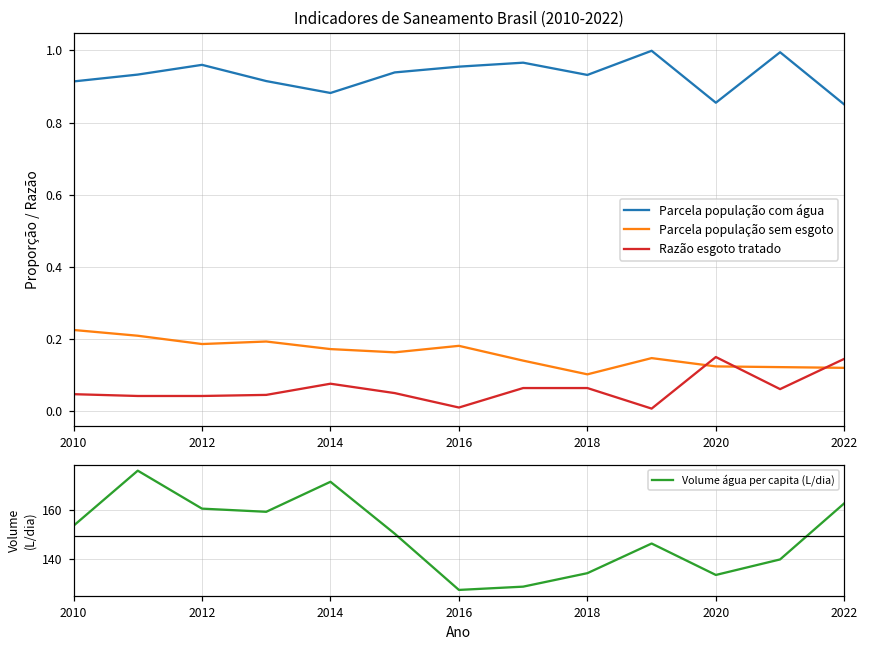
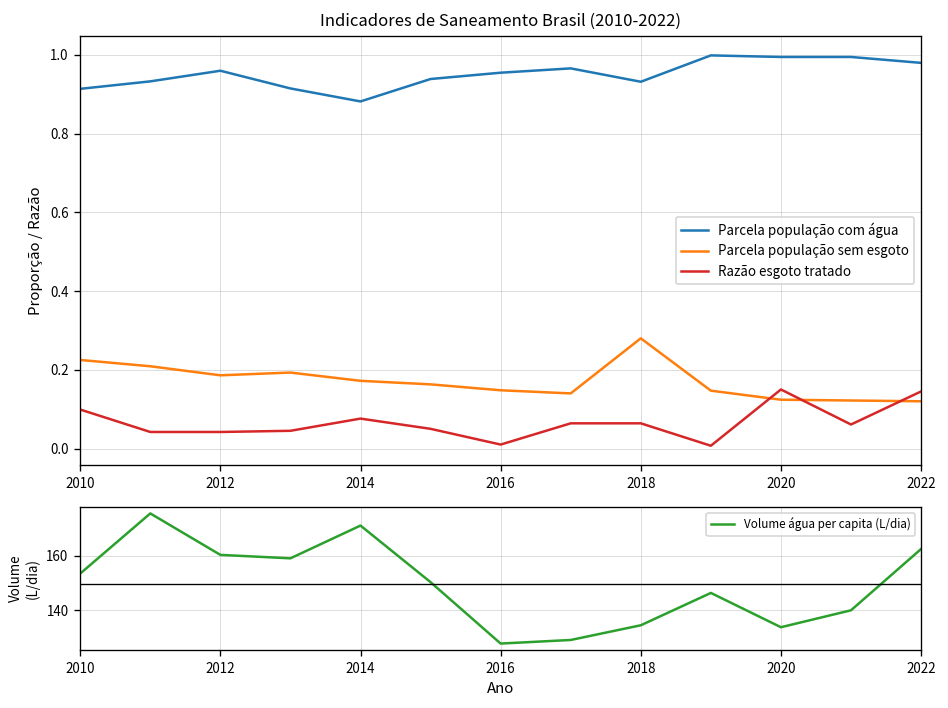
  {
    "Indicadores de Saneamento Brasil (2010-2022)": {
      "Parcela população com água": {
        "2010": 0.91,
        "2012": 0.96,
        "2014": 0.88,
        "2016": 0.96,
        "2018": 0.93,
-       "2020": 0.86,
-       "2022": 0.85
+       "2020": 1.00,
+       "2022": 0.98
      },
      "Parcela população sem esgoto": {
        "2010": 0.23,
        "2012": 0.19,
        "2014": 0.17,
-       "2016": 0.18,
-       "2018": 0.10,
+       "2016": 0.15,
+       "2018": 0.28,
        "2020": 0.12,
        "2022": 0.12
      },
      "Razão esgoto tratado": {
-       "2010": 0.05,
+       "2010": 0.10,
        "2012": 0.04,
        "2014": 0.08,
        "2016": 0.01,
        "2018": 0.06,
        "2020": 0.15,
        "2022": 0.15
      }
    }
  }
